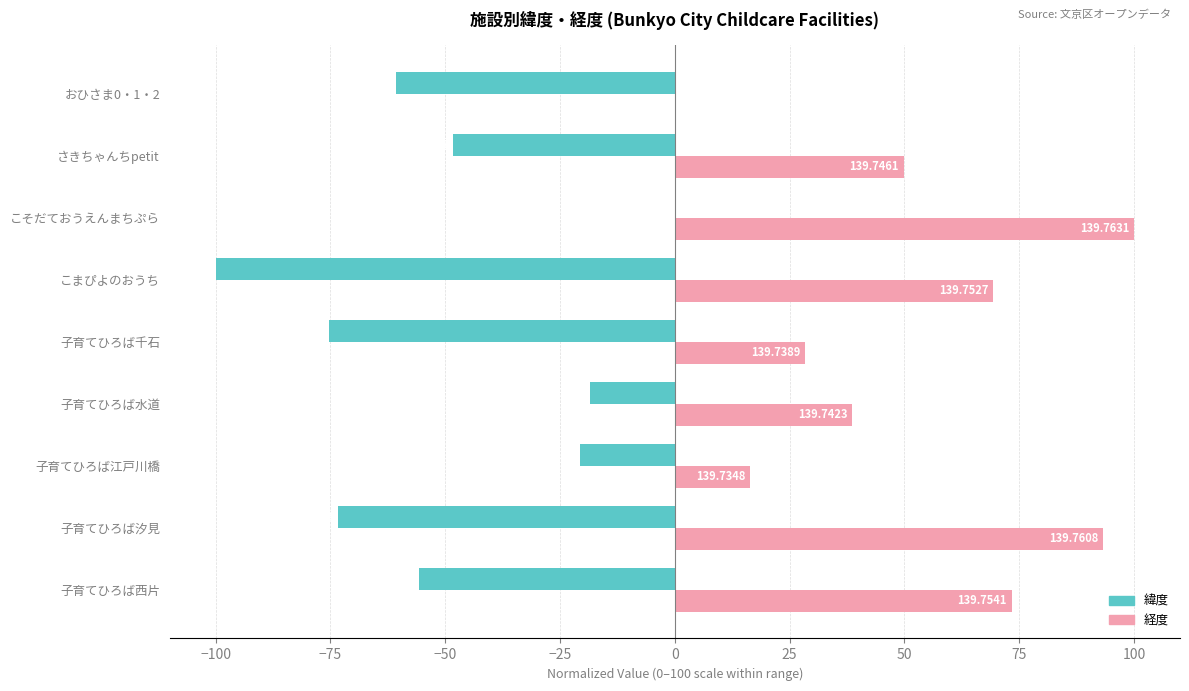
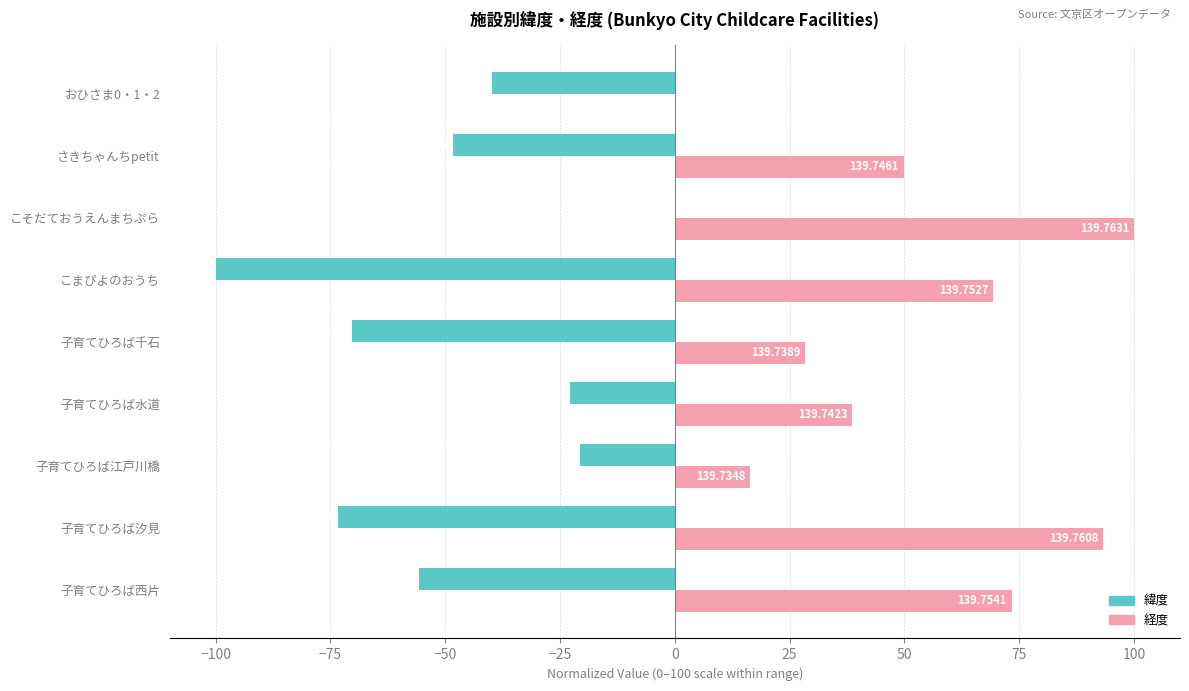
  {
    "緯度": {
-     "おひさま0・1・2": -61,
+     "おひさま0・1・2": -40,
      "さきちゃんちpetit": -48,
      "こそだておうえんまちぷら": 0,
      "こまぴよのおうち": -100,
-     "子育てひろば千石": -75,
-     "子育てひろば水道": -19,
+     "子育てひろば千石": -70,
+     "子育てひろば水道": -23,
      "子育てひろば江戸川橋": -21,
      "子育てひろば汐見": -73,
      "子育てひろば西片": -56
    },
    "経度": {
      "おひさま0・1・2": 0
    }
  }
